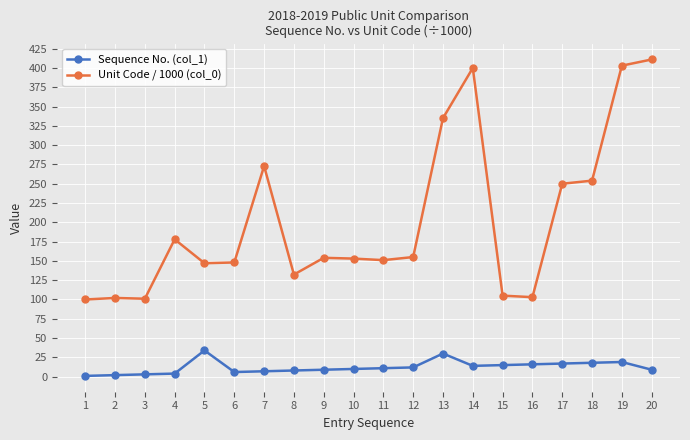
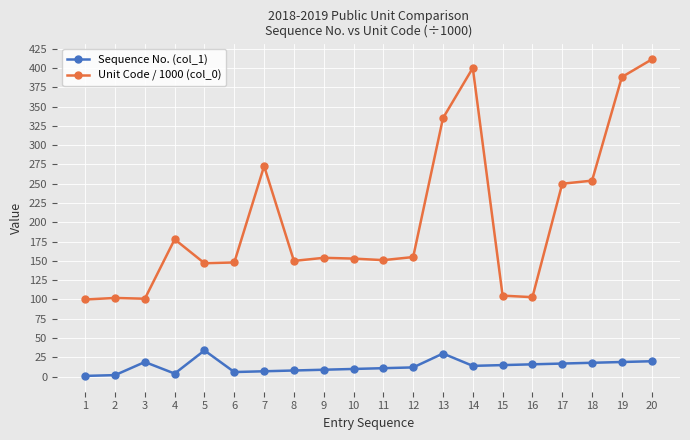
  {
    "Sequence No. (col_1)": {
      "1": 0,
      "2": 0,
-     "3": 0,
+     "3": 20,
      "4": 0,
      "5": 30,
      "6": 10,
      "7": 10,
      "8": 10,
      "9": 10,
      "10": 10,
      "11": 10,
      "12": 10,
      "13": 30,
      "14": 10,
      "15": 20,
      "16": 20,
      "17": 20,
      "18": 20,
      "19": 20,
-     "20": 10
+     "20": 20
    },
    "Unit Code / 1000 (col_0)": {
      "1": 100,
      "2": 100,
      "3": 100,
      "4": 180,
      "5": 150,
      "6": 150,
      "7": 270,
-     "8": 130,
+     "8": 150,
      "9": 150,
      "10": 150,
      "11": 150,
      "12": 160,
      "13": 340,
      "14": 400,
      "15": 110,
      "16": 100,
      "17": 250,
      "18": 250,
-     "19": 400,
+     "19": 390,
      "20": 410
    }
  }
